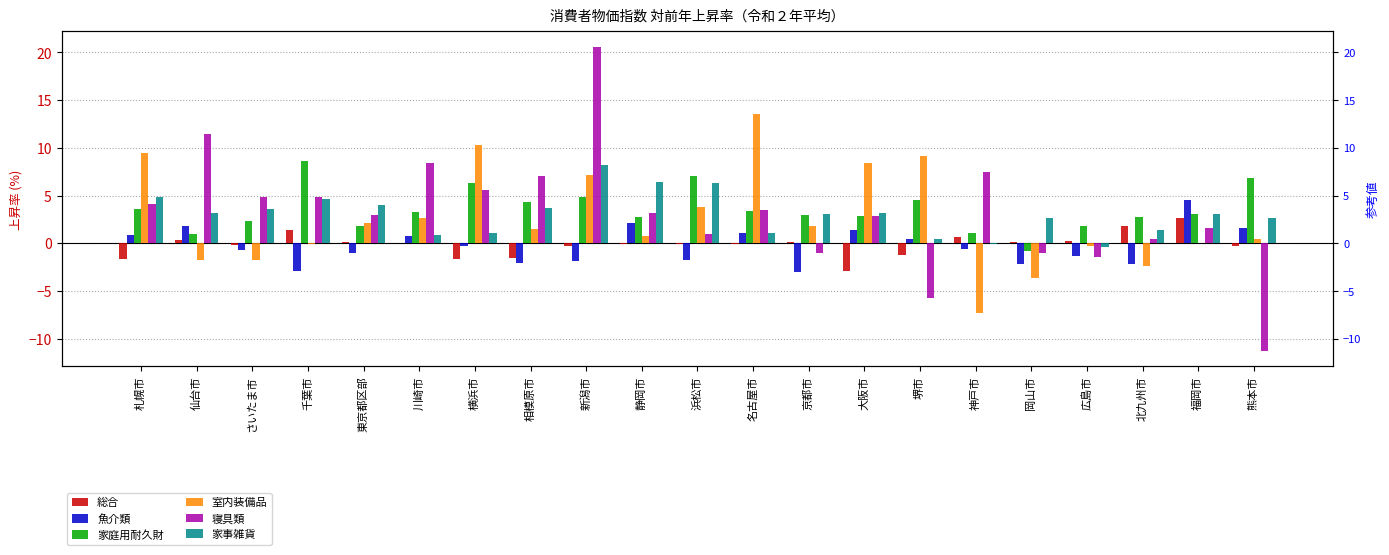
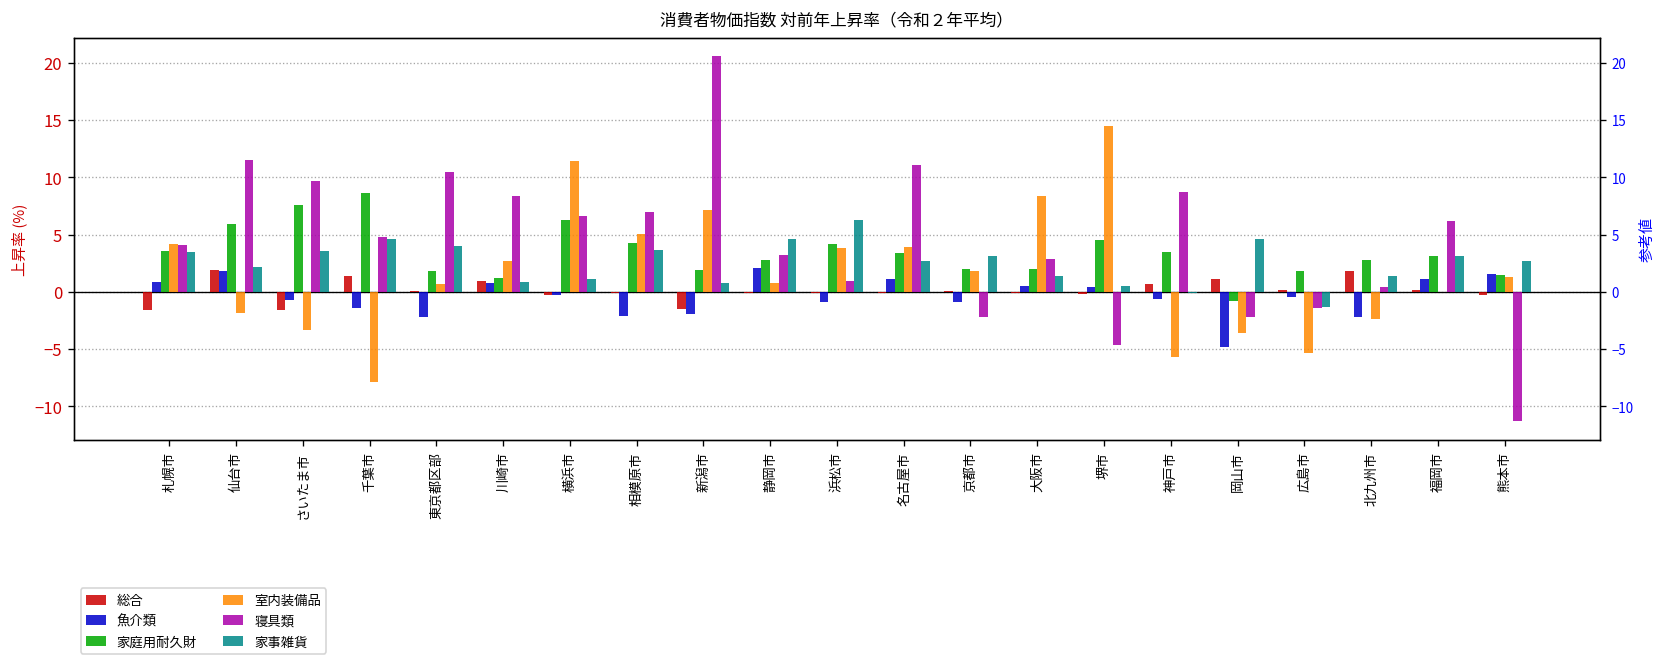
  {
    "総合": {
      "札幌市": -2,
-     "仙台市": 0,
-     "さいたま市": 0,
+     "仙台市": 2,
+     "さいたま市": -2,
      "千葉市": 1,
-     "川崎市": 0,
-     "横浜市": -2,
-     "相模原市": -2,
-     "新潟市": 0,
-     "大阪市": -3,
-     "堺市": -1,
+     "川崎市": 1,
+     "横浜市": 0,
+     "相模原市": 0,
+     "新潟市": -2,
+     "大阪市": 0,
+     "堺市": 0,
      "神戸市": 1,
-     "岡山市": 0,
+     "岡山市": 1,
      "北九州市": 2,
-     "福岡市": 3,
+     "福岡市": 0,
      "熊本市": 0
    },
    "魚介類": {
      "札幌市": 1,
      "仙台市": 2,
      "さいたま市": -1,
-     "千葉市": -3,
-     "東京都区部": -1,
+     "千葉市": -1,
+     "東京都区部": -2,
      "川崎市": 1,
      "横浜市": 0,
      "相模原市": -2,
      "新潟市": -2,
      "静岡市": 2,
-     "浜松市": -2,
+     "浜松市": -1,
      "名古屋市": 1,
-     "京都市": -3,
-     "大阪市": 1.4,
+     "京都市": -1,
+     "大阪市": 0.5,
      "堺市": 0,
      "神戸市": -1,
-     "岡山市": -2,
-     "広島市": -1,
+     "岡山市": -5,
+     "広島市": 0,
      "北九州市": -2,
-     "福岡市": 5,
+     "福岡市": 1,
      "熊本市": 2
    },
    "家庭用耐久財": {
      "札幌市": 4,
-     "仙台市": 1,
-     "さいたま市": 2,
+     "仙台市": 6,
+     "さいたま市": 8,
      "千葉市": 9,
      "東京都区部": 2,
-     "川崎市": 3,
+     "川崎市": 1,
      "横浜市": 6,
      "相模原市": 4,
-     "新潟市": 5,
+     "新潟市": 2,
      "静岡市": 3,
-     "浜松市": 7,
+     "浜松市": 4,
      "名古屋市": 3,
-     "京都市": 3,
-     "大阪市": 3,
+     "京都市": 2,
+     "大阪市": 2,
      "堺市": 5,
-     "神戸市": 1,
+     "神戸市": 4,
      "岡山市": -1,
      "広島市": 2,
      "北九州市": 3,
      "福岡市": 3,
-     "熊本市": 7
+     "熊本市": 2
    },
    "室内装備品": {
-     "札幌市": 10,
+     "札幌市": 4,
      "仙台市": -2,
-     "さいたま市": -2,
-     "千葉市": 0,
-     "東京都区部": 2,
+     "さいたま市": -3,
+     "千葉市": -8,
+     "東京都区部": 1,
      "川崎市": 3,
-     "横浜市": 10,
-     "相模原市": 2,
+     "横浜市": 11,
+     "相模原市": 5,
      "新潟市": 7,
      "静岡市": 1,
      "浜松市": 4,
-     "名古屋市": 14,
+     "名古屋市": 4,
      "京都市": 2,
      "大阪市": 8,
-     "堺市": 9,
-     "神戸市": -7,
+     "堺市": 15,
+     "神戸市": -6,
      "岡山市": -4,
-     "広島市": 0,
+     "広島市": -5,
      "北九州市": -2,
      "福岡市": 0,
-     "熊本市": 0
+     "熊本市": 1
    },
    "寝具類": {
      "札幌市": 4,
      "仙台市": 12,
-     "さいたま市": 5,
+     "さいたま市": 10,
      "千葉市": 5,
-     "東京都区部": 3,
+     "東京都区部": 11,
      "川崎市": 8,
-     "横浜市": 6,
+     "横浜市": 7,
      "相模原市": 7,
      "新潟市": 21,
      "静岡市": 3,
      "浜松市": 1,
-     "名古屋市": 4,
-     "京都市": -1,
+     "名古屋市": 11,
+     "京都市": -2,
      "大阪市": 3,
-     "堺市": -6,
-     "神戸市": 8,
-     "岡山市": -1,
+     "堺市": -5,
+     "神戸市": 9,
+     "岡山市": -2,
      "広島市": -1,
      "北九州市": 0,
-     "福岡市": 2,
+     "福岡市": 6,
      "熊本市": -11
    },
    "家事雑貨": {
-     "札幌市": 5,
-     "仙台市": 3,
+     "札幌市": 4,
+     "仙台市": 2,
      "さいたま市": 4,
      "千葉市": 5,
      "東京都区部": 4,
      "川崎市": 1,
      "横浜市": 1,
      "相模原市": 4,
-     "新潟市": 8,
-     "静岡市": 6,
+     "新潟市": 1,
+     "静岡市": 5,
      "浜松市": 6,
-     "名古屋市": 1,
+     "名古屋市": 3,
      "京都市": 3,
-     "大阪市": 3,
+     "大阪市": 1,
      "堺市": 1,
-     "岡山市": 3,
-     "広島市": 0,
+     "岡山市": 5,
+     "広島市": -1,
      "北九州市": 1,
      "福岡市": 3,
      "熊本市": 3
    }
  }
